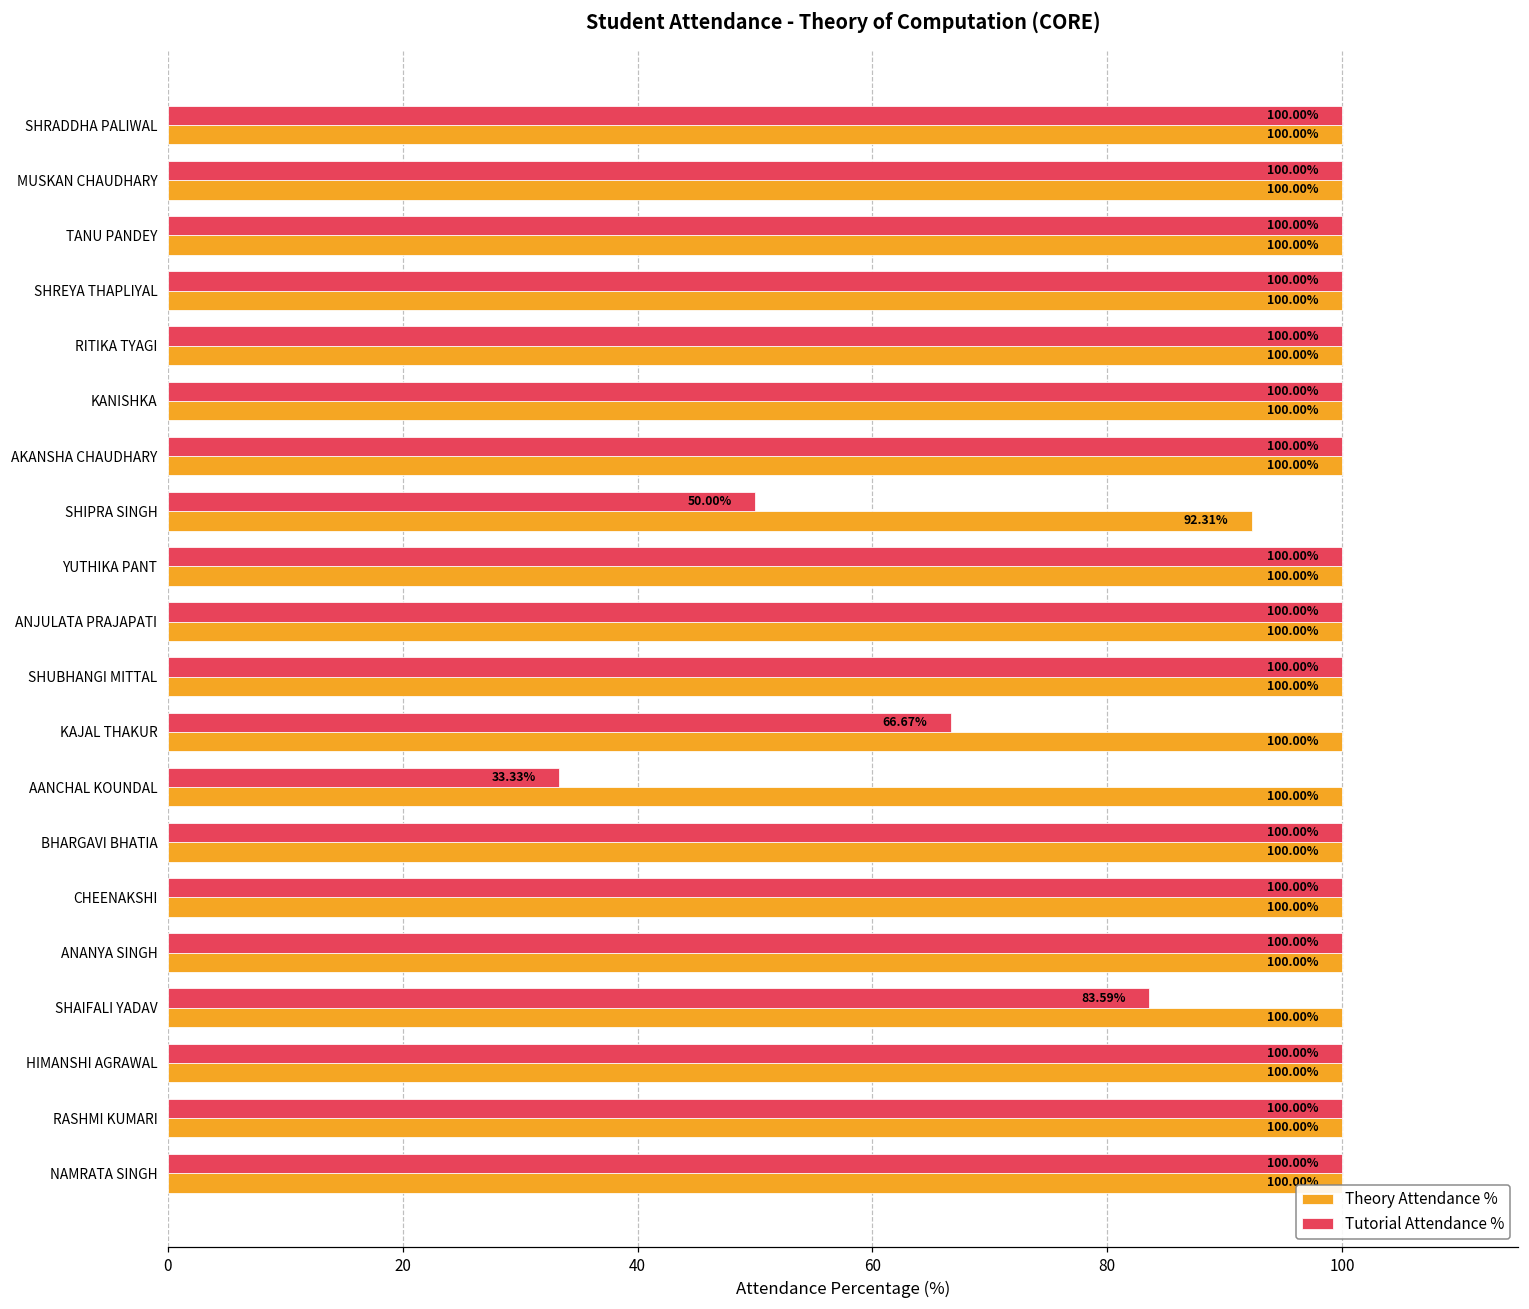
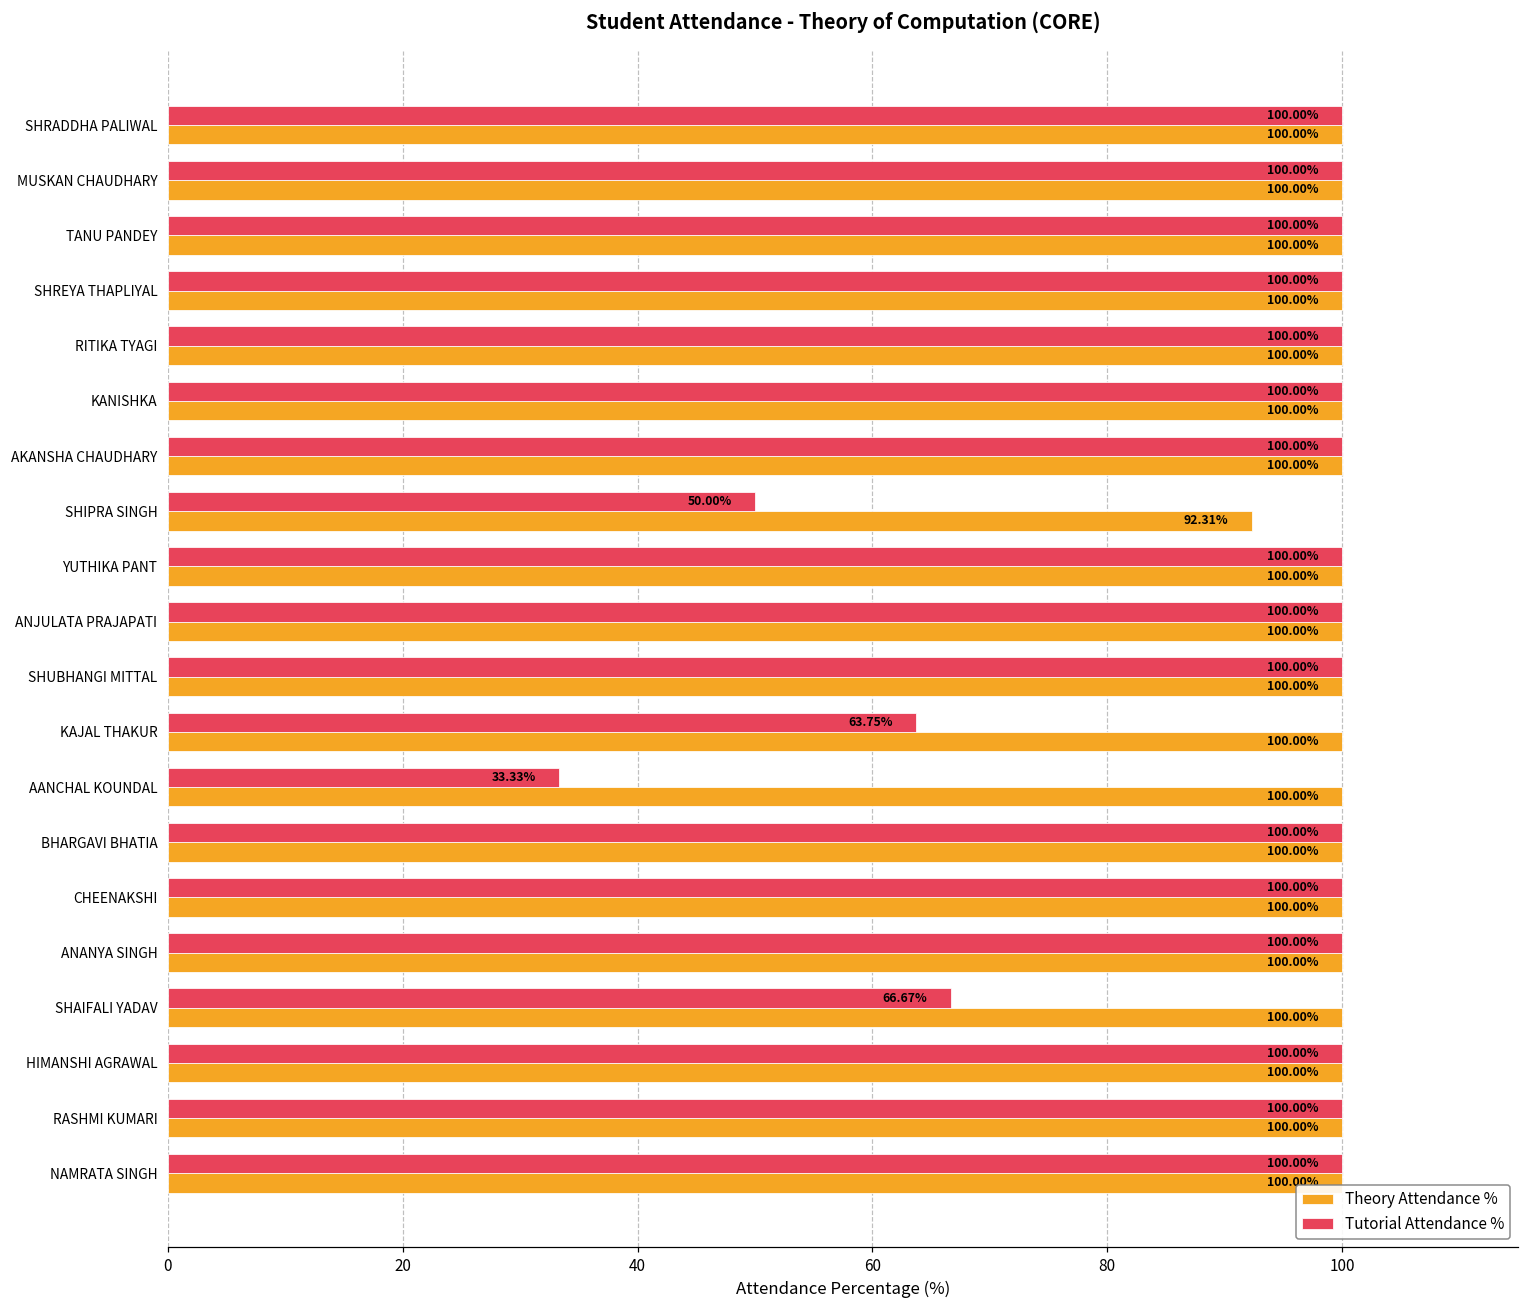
  {
    "Theory Attendance %": {
      "SHRADDHA PALIWAL": "100.00%",
      "MUSKAN CHAUDHARY": "100.00%",
      "TANU PANDEY": "100.00%",
      "SHREYA THAPLIYAL": "100.00%",
      "RITIKA TYAGI": "100.00%",
      "KANISHKA": "100.00%",
      "AKANSHA CHAUDHARY": "100.00%",
      "SHIPRA SINGH": "92.31%",
      "YUTHIKA PANT": "100.00%",
      "ANJULATA PRAJAPATI": "100.00%",
      "SHUBHANGI MITTAL": "100.00%",
      "KAJAL THAKUR": "100.00%",
      "AANCHAL KOUNDAL": "100.00%",
      "BHARGAVI BHATIA": "100.00%",
      "CHEENAKSHI": "100.00%",
      "ANANYA SINGH": "100.00%",
      "SHAIFALI YADAV": "100.00%",
      "HIMANSHI AGRAWAL": "100.00%",
      "RASHMI KUMARI": "100.00%"
    },
    "Tutorial Attendance %": {
      "SHRADDHA PALIWAL": "100.00%",
      "MUSKAN CHAUDHARY": "100.00%",
      "TANU PANDEY": "100.00%",
      "SHREYA THAPLIYAL": "100.00%",
      "RITIKA TYAGI": "100.00%",
      "KANISHKA": "100.00%",
      "AKANSHA CHAUDHARY": "100.00%",
      "SHIPRA SINGH": "50.00%",
      "YUTHIKA PANT": "100.00%",
      "ANJULATA PRAJAPATI": "100.00%",
      "SHUBHANGI MITTAL": "100.00%",
-     "KAJAL THAKUR": "66.67%",
+     "KAJAL THAKUR": "63.75%",
      "AANCHAL KOUNDAL": "33.33%",
      "BHARGAVI BHATIA": "100.00%",
      "CHEENAKSHI": "100.00%",
      "ANANYA SINGH": "100.00%",
-     "SHAIFALI YADAV": "83.59%",
+     "SHAIFALI YADAV": "66.67%",
      "HIMANSHI AGRAWAL": "100.00%",
      "RASHMI KUMARI": "100.00%",
      "NAMRATA SINGH": "100.00%"
    }
  }
